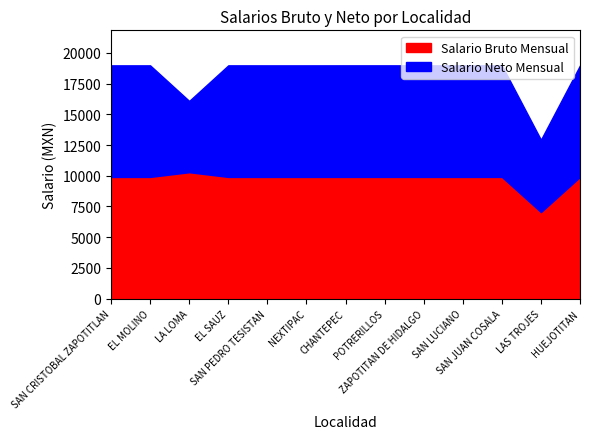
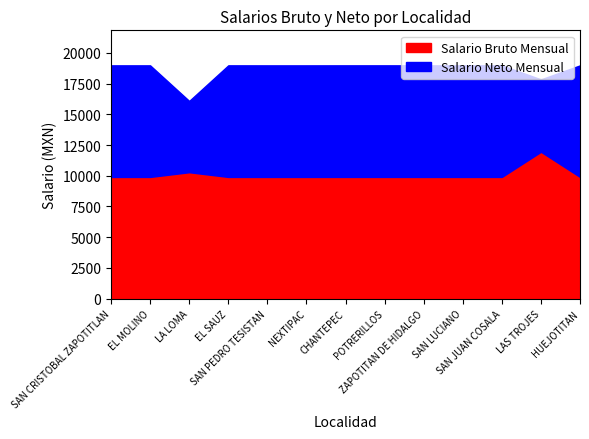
  {
    "Salario Bruto Mensual": {
-     "LAS TROJES": 7000
+     "LAS TROJES": 12000
    },
    "Salario Neto Mensual": {
      "SAN CRISTOBAL ZAPOTITLAN": 9100,
      "EL MOLINO": 9100,
      "LA LOMA": 5800,
      "EL SAUZ": 9100,
      "SAN PEDRO TESISTAN": 9100,
      "NEXTIPAC": 9100,
      "CHANTEPEC": 9100,
      "POTRERILLOS": 9100,
      "LAS TROJES": 5900,
      "HUEJOTITAN": 9100
    }
  }
